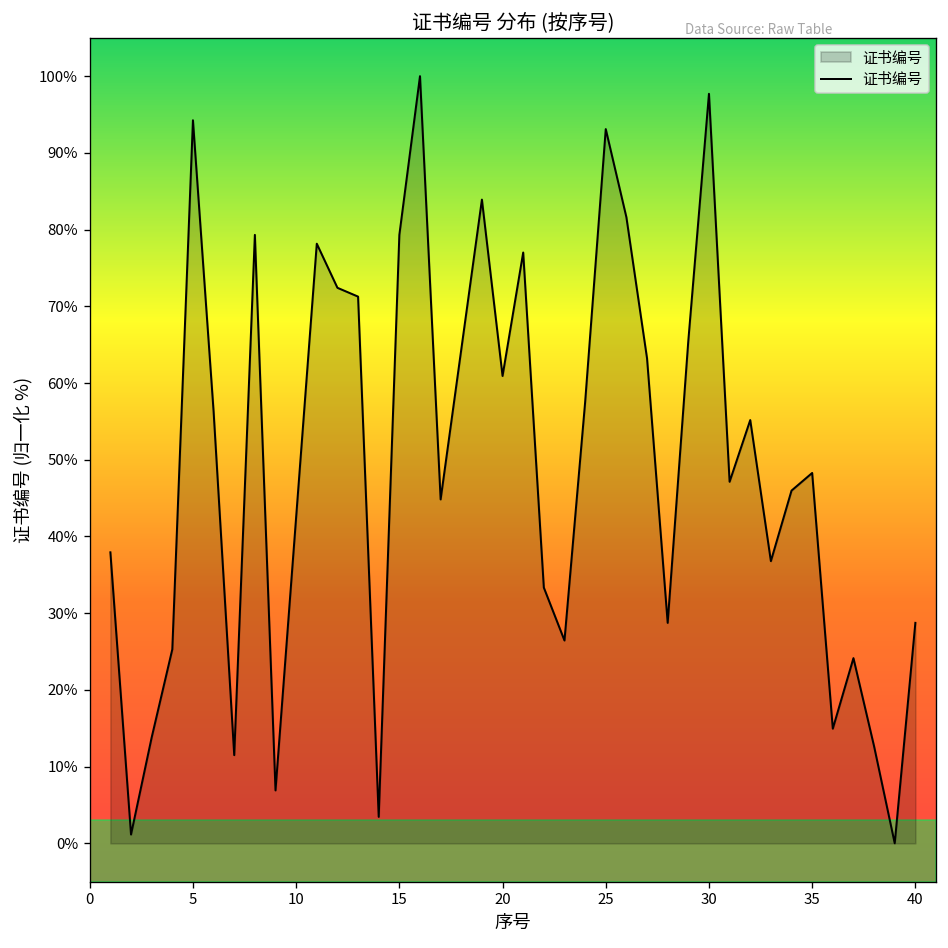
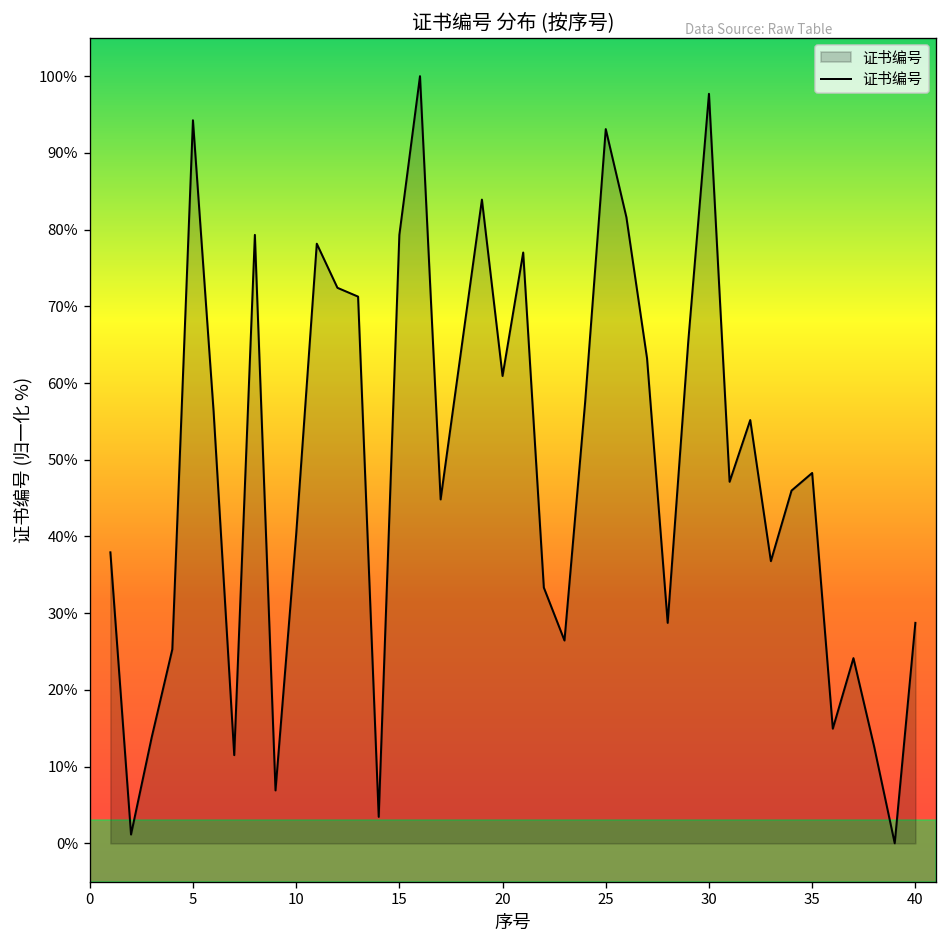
  {
    "5": "94%",
-   "10": "43%",
+   "10": "40%",
    "15": "79%",
    "20": "61%",
    "25": "93%",
    "30": "98%",
    "35": "48%",
    "40": "29%"
  }
